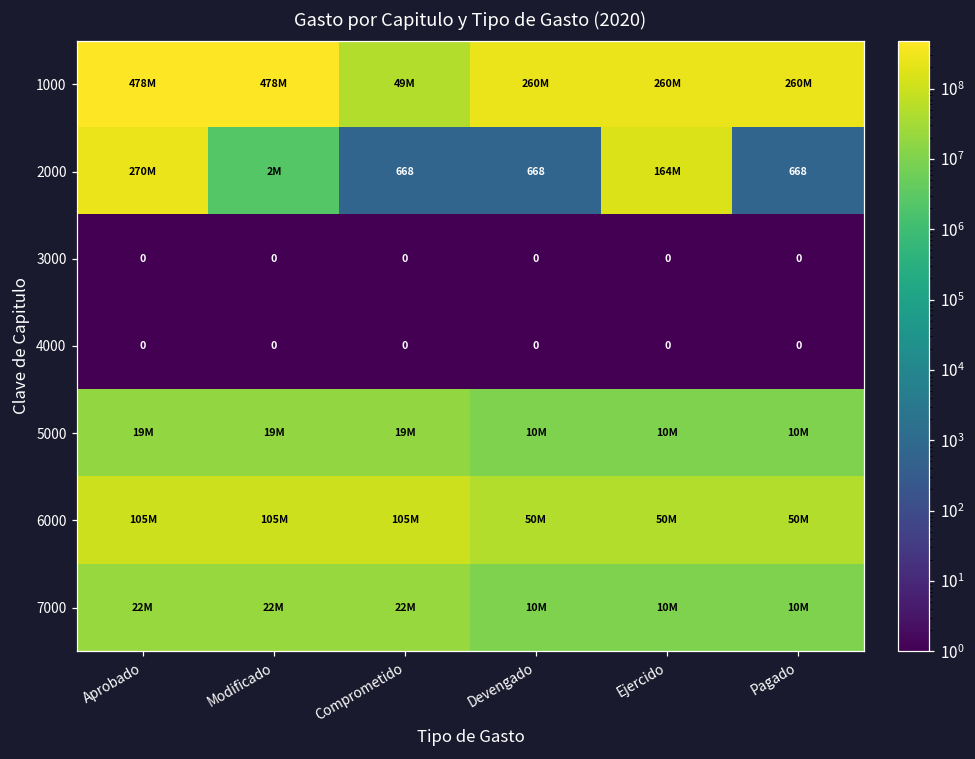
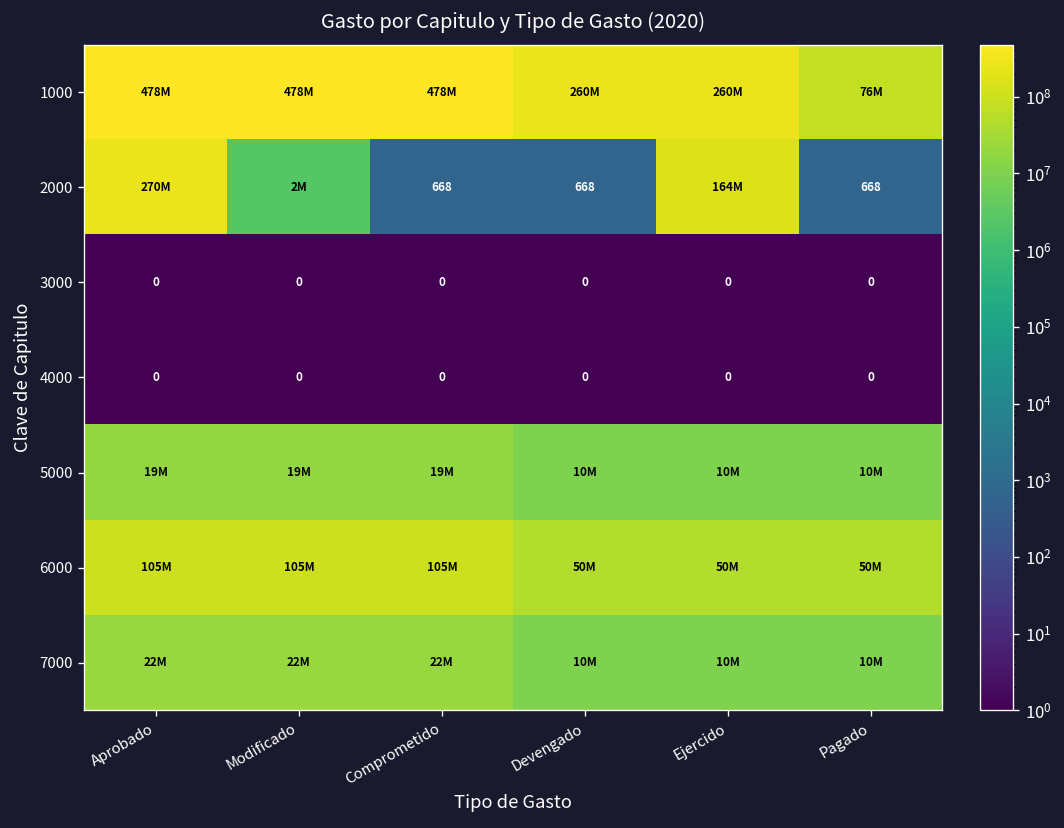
  {
    "1000": {
      "Aprobado": "478M",
      "Modificado": "478M",
-     "Comprometido": "49M",
+     "Comprometido": "478M",
      "Devengado": "260M",
      "Ejercido": "260M",
-     "Pagado": "260M"
+     "Pagado": "76M"
    },
    "2000": {
      "Aprobado": "270M",
      "Modificado": "2M",
      "Comprometido": "668",
      "Devengado": "668",
      "Ejercido": "164M",
      "Pagado": "668"
    },
    "3000": {
      "Aprobado": "0",
      "Modificado": "0",
      "Comprometido": "0",
      "Devengado": "0",
      "Ejercido": "0",
      "Pagado": "0"
    },
    "4000": {
      "Aprobado": "0",
      "Modificado": "0",
      "Comprometido": "0",
      "Devengado": "0",
      "Ejercido": "0",
      "Pagado": "0"
    },
    "5000": {
      "Aprobado": "19M",
      "Modificado": "19M",
      "Comprometido": "19M",
      "Devengado": "10M",
      "Ejercido": "10M",
      "Pagado": "10M"
    },
    "6000": {
      "Aprobado": "105M",
      "Modificado": "105M",
      "Comprometido": "105M",
      "Devengado": "50M",
      "Ejercido": "50M",
      "Pagado": "50M"
    },
    "7000": {
      "Aprobado": "22M",
      "Modificado": "22M",
      "Comprometido": "22M",
      "Devengado": "10M",
      "Ejercido": "10M",
      "Pagado": "10M"
    }
  }
